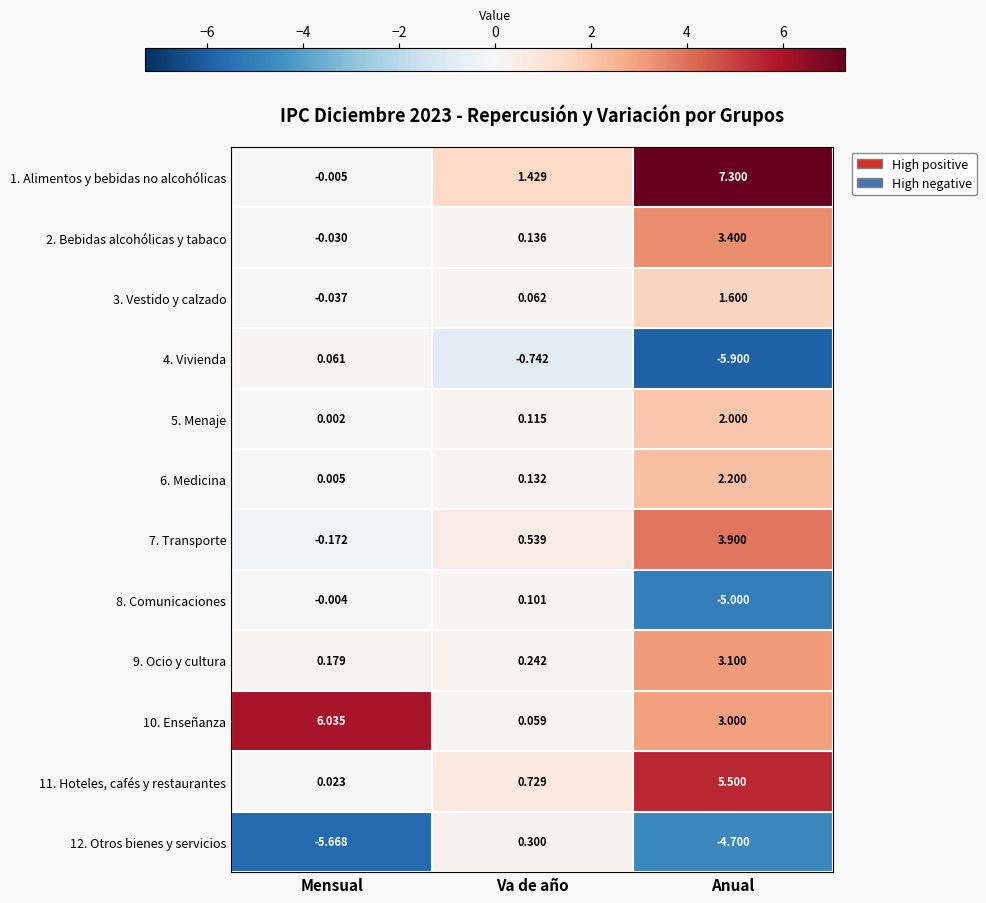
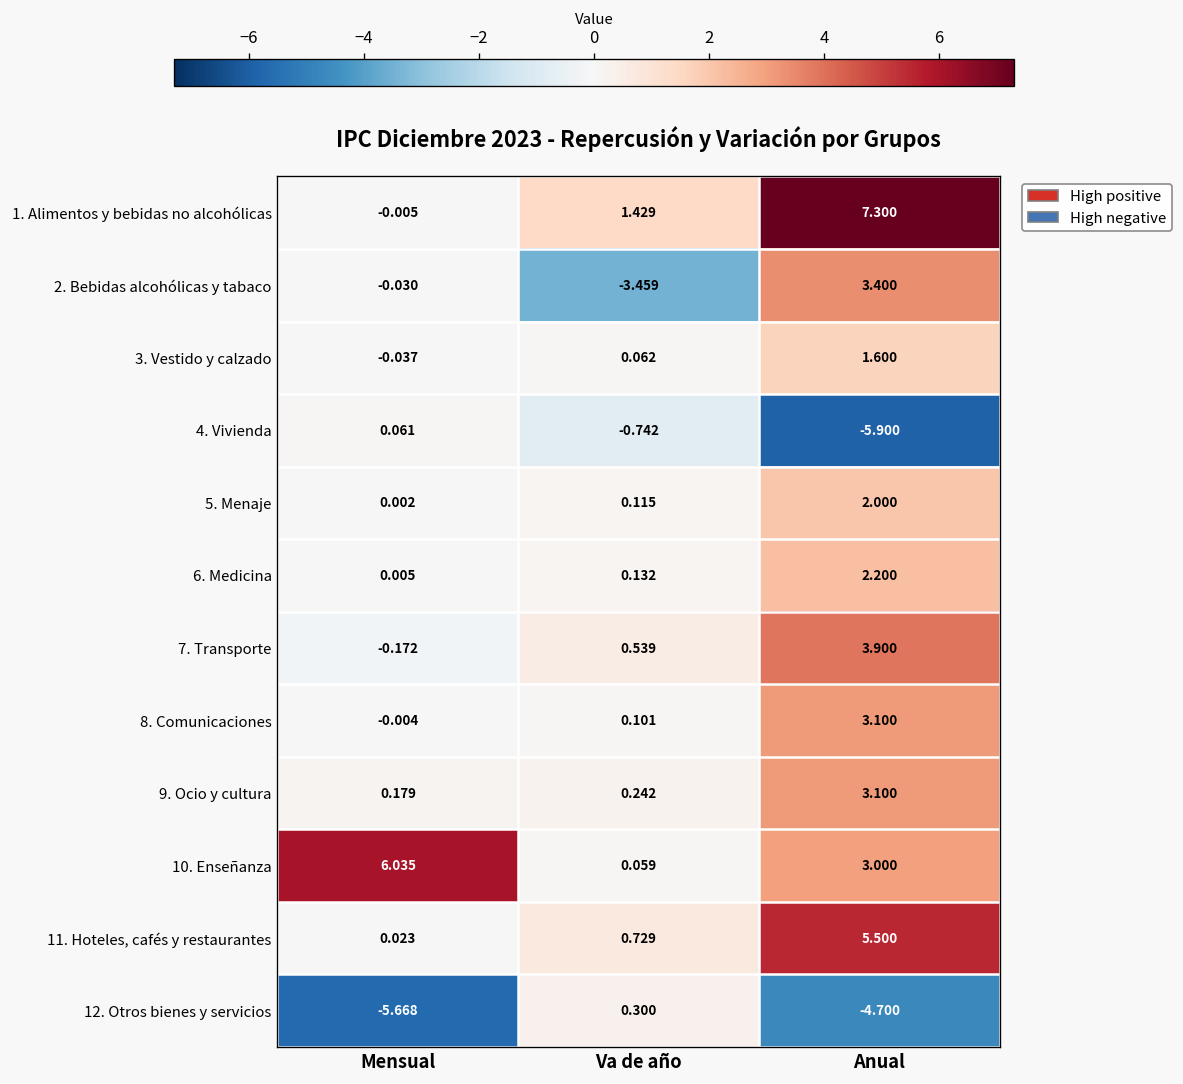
  {
    "1. Alimentos y bebidas no alcohólicas": {
      "Mensual": -0.005,
      "Va de año": 1.429,
      "Anual": 7.300
    },
    "2. Bebidas alcohólicas y tabaco": {
      "Mensual": -0.030,
-     "Va de año": 0.136,
+     "Va de año": -3.459,
      "Anual": 3.400
    },
    "3. Vestido y calzado": {
      "Mensual": -0.037,
      "Va de año": 0.062,
      "Anual": 1.600
    },
    "4. Vivienda": {
      "Mensual": 0.061,
      "Va de año": -0.742,
      "Anual": -5.900
    },
    "5. Menaje": {
      "Mensual": 0.002,
      "Va de año": 0.115,
      "Anual": 2.000
    },
    "6. Medicina": {
      "Mensual": 0.005,
      "Va de año": 0.132,
      "Anual": 2.200
    },
    "7. Transporte": {
      "Mensual": -0.172,
      "Va de año": 0.539,
      "Anual": 3.900
    },
    "8. Comunicaciones": {
      "Mensual": -0.004,
      "Va de año": 0.101,
-     "Anual": -5.000
+     "Anual": 3.100
    },
    "9. Ocio y cultura": {
      "Mensual": 0.179,
      "Va de año": 0.242,
      "Anual": 3.100
    },
    "10. Enseñanza": {
      "Mensual": 6.035,
      "Va de año": 0.059,
      "Anual": 3.000
    },
    "11. Hoteles, cafés y restaurantes": {
      "Mensual": 0.023,
      "Va de año": 0.729,
      "Anual": 5.500
    },
    "12. Otros bienes y servicios": {
      "Mensual": -5.668,
      "Va de año": 0.300,
      "Anual": -4.700
    }
  }
